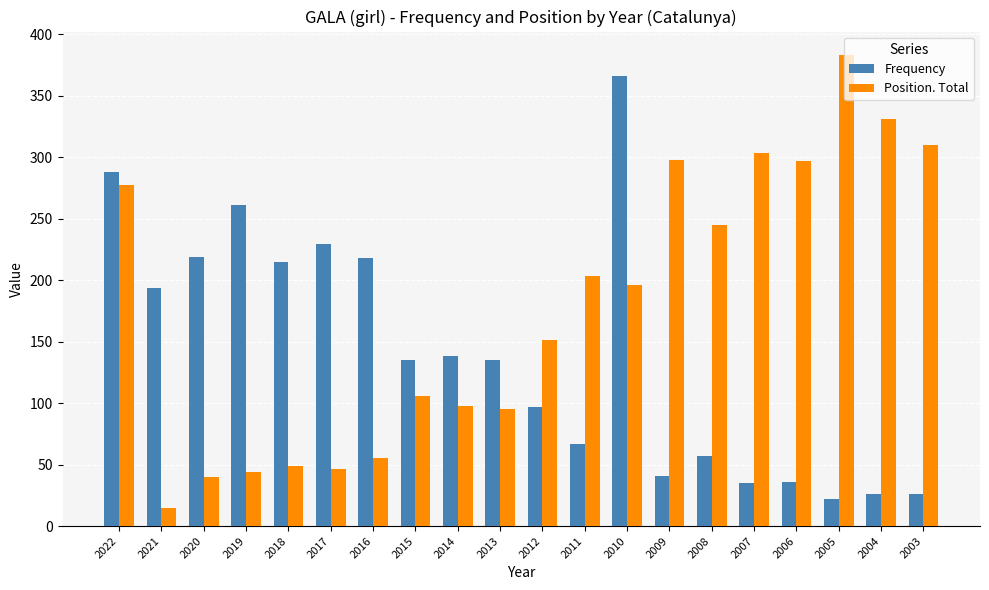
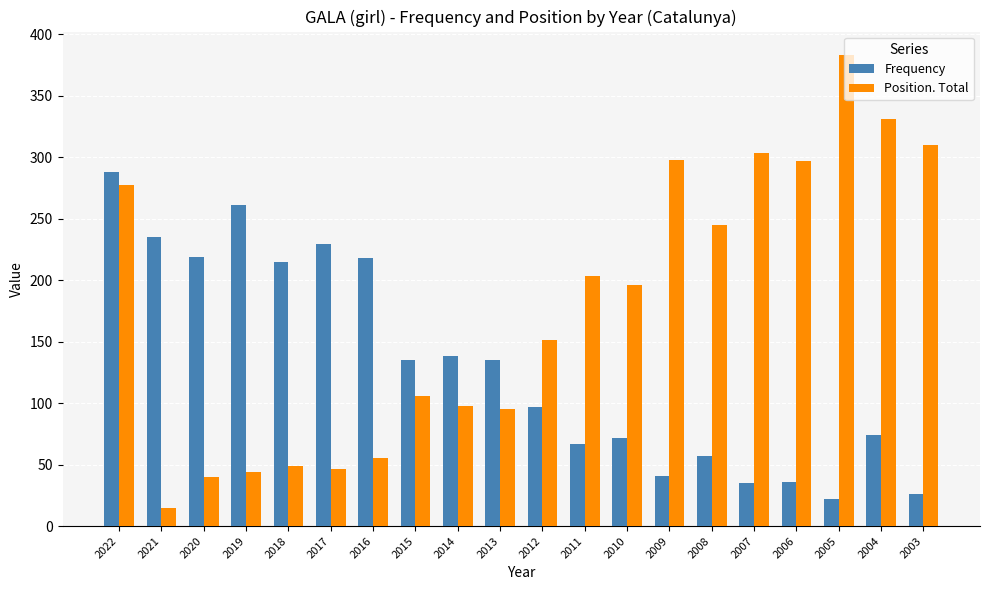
  {
    "Frequency": {
      "2022": 288,
-     "2021": 194,
+     "2021": 235,
      "2020": 219,
      "2019": 261,
      "2018": 215,
      "2017": 229,
      "2016": 218,
      "2015": 135,
      "2014": 138,
      "2013": 135,
      "2012": 97,
      "2011": 67,
-     "2010": 366,
+     "2010": 72,
      "2009": 41,
      "2008": 57,
      "2007": 35,
      "2006": 36,
      "2005": 22,
-     "2004": 26,
+     "2004": 74,
      "2003": 26
    },
    "Position. Total": {
      "2022": 277,
      "2021": 15,
      "2020": 40,
      "2019": 44,
      "2018": 49,
      "2017": 46,
      "2016": 55,
      "2015": 106,
      "2014": 98,
      "2013": 95,
      "2012": 151,
      "2011": 203,
      "2010": 196,
      "2009": 298,
      "2008": 245,
      "2007": 303,
      "2006": 297,
      "2004": 331,
      "2003": 310
    }
  }
